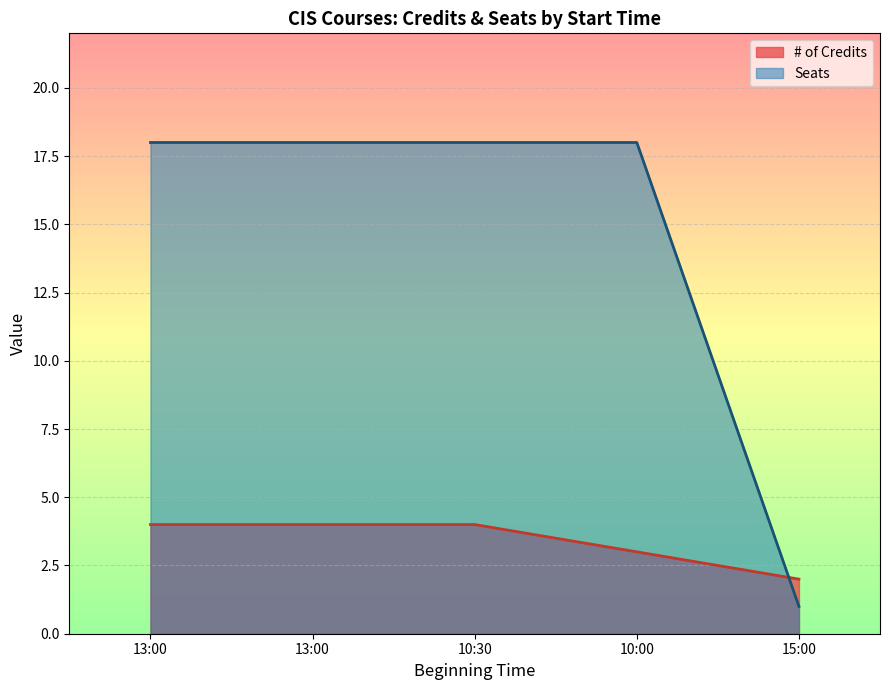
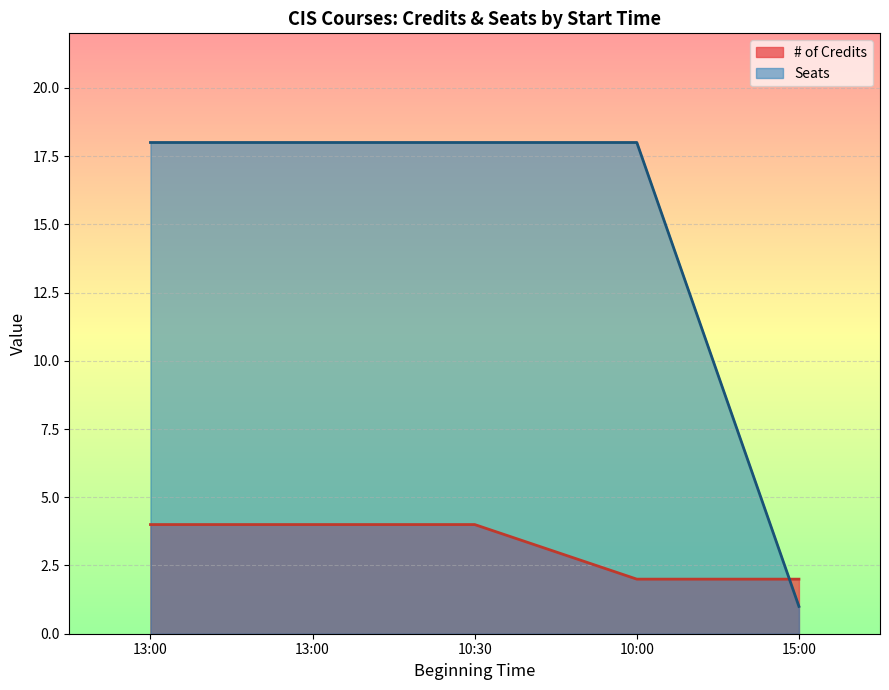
  {
    "# of Credits": {
      "10:30": 4,
-     "10:00": 3,
+     "10:00": 2,
      "15:00": 2
    },
    "Seats": {
      "10:30": 18,
      "10:00": 18,
      "15:00": 1
    }
  }
